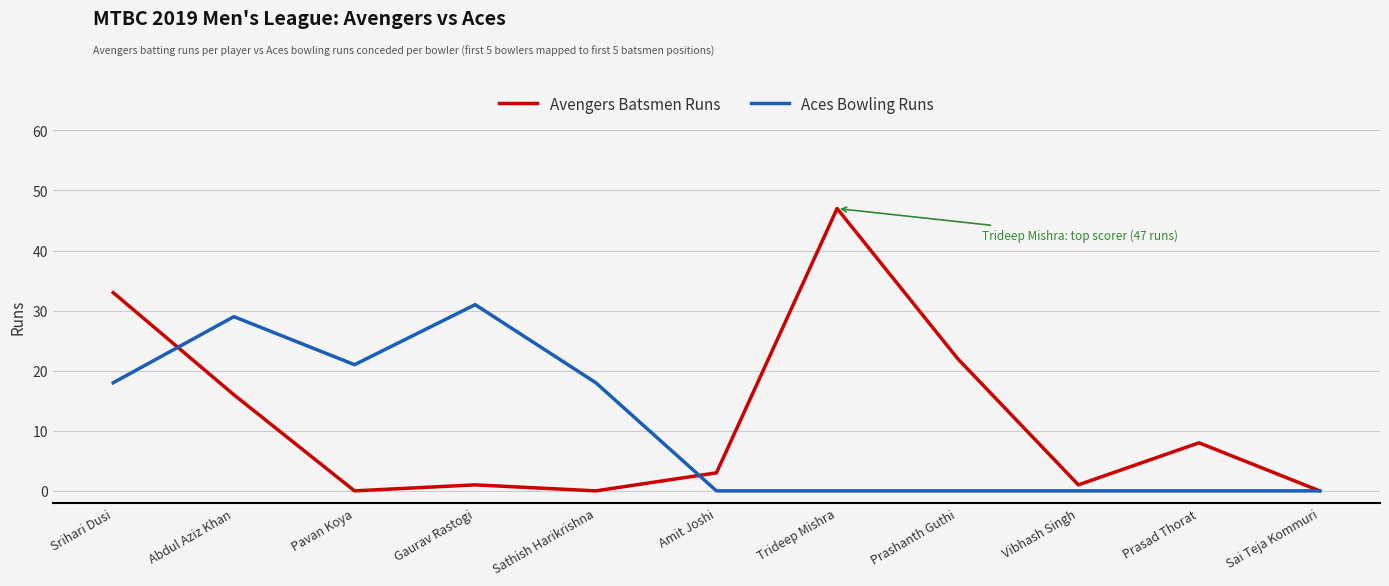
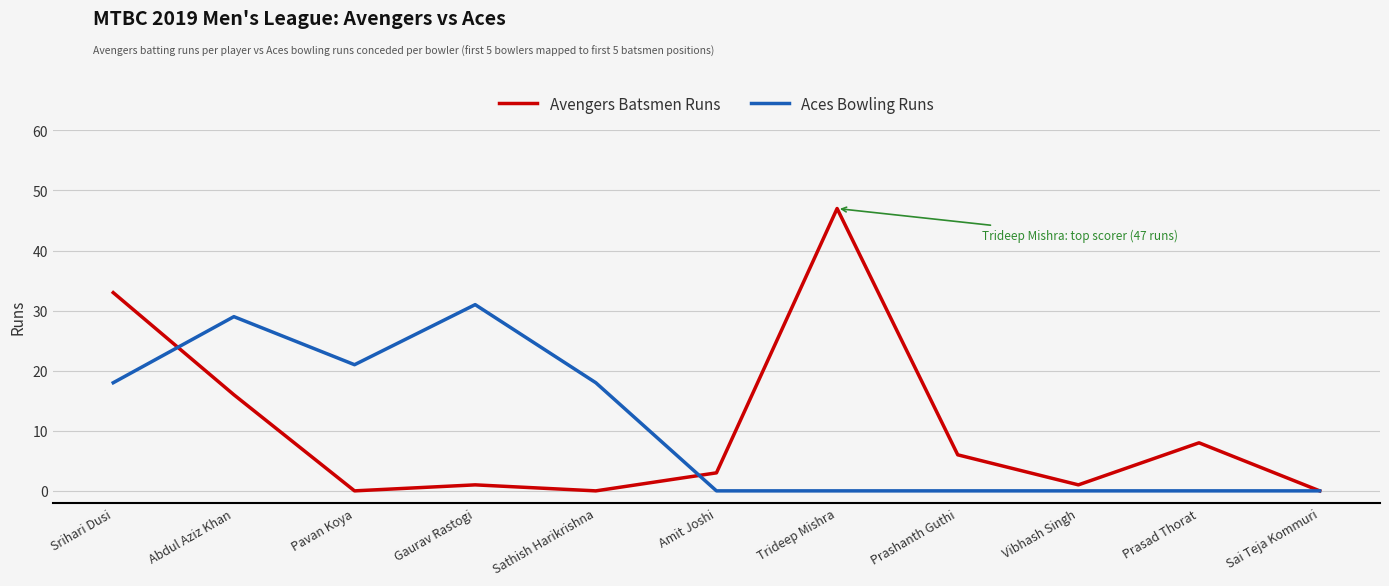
  {
    "Avengers Batsmen Runs": {
      "Srihari Dusi": 33,
      "Abdul Aziz Khan": 16,
      "Pavan Koya": 0,
      "Gaurav Rastogi": 1,
      "Sathish Harikrishna": 0,
      "Amit Joshi": 3,
-     "Prashanth Guthi": 22,
+     "Prashanth Guthi": 6,
      "Vibhash Singh": 1,
      "Prasad Thorat": 8
    },
    "Aces Bowling Runs": {
      "Srihari Dusi": 18,
      "Abdul Aziz Khan": 29,
      "Pavan Koya": 21,
      "Gaurav Rastogi": 31,
      "Sathish Harikrishna": 18,
      "Amit Joshi": 0,
      "Trideep Mishra": 0,
      "Prashanth Guthi": 0,
      "Vibhash Singh": 0,
      "Prasad Thorat": 0
    }
  }
